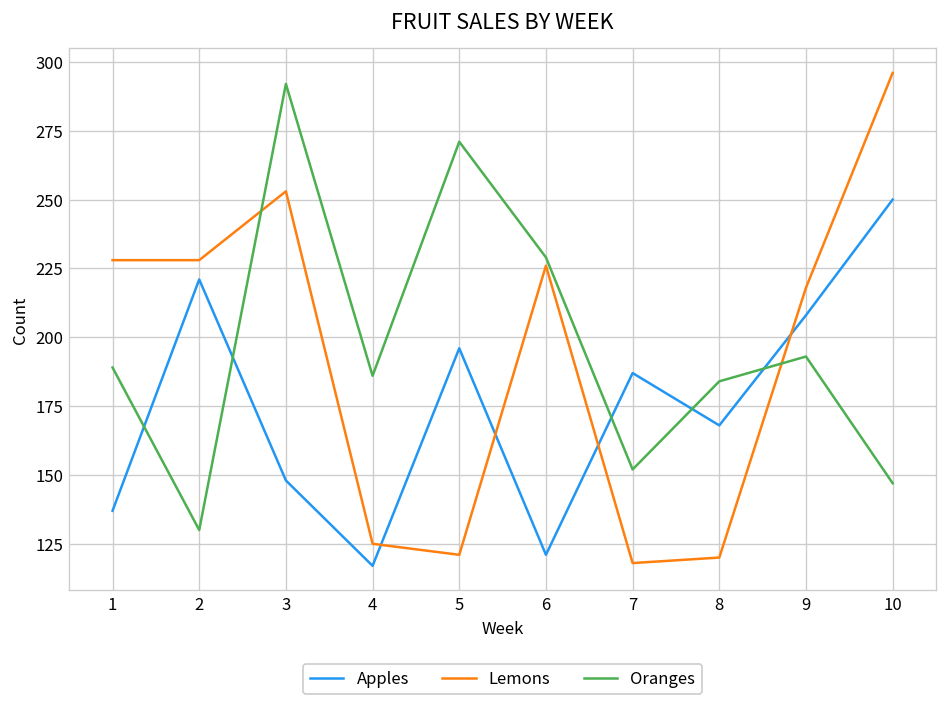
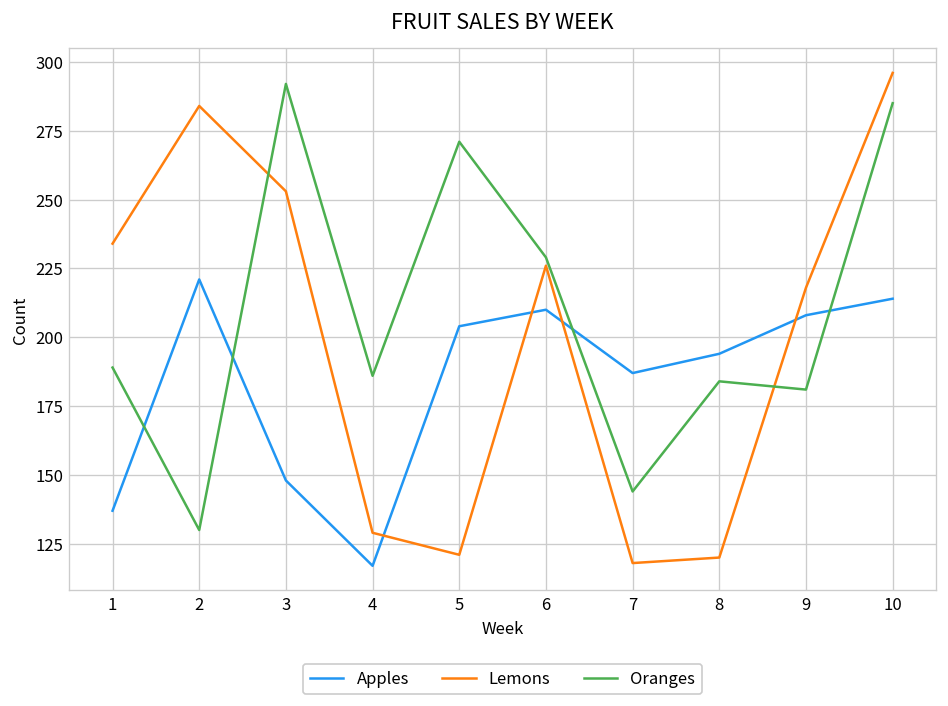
  {
    "Apples": {
      "1": 137,
      "2": 221,
      "3": 148,
      "4": 117,
-     "5": 196,
-     "6": 121,
+     "5": 204,
+     "6": 210,
      "7": 187,
-     "8": 168,
+     "8": 194,
      "9": 208,
-     "10": 250
+     "10": 214
    },
    "Lemons": {
-     "1": 228,
-     "2": 228,
+     "1": 234,
+     "2": 284,
      "3": 253,
-     "4": 125,
+     "4": 129,
      "5": 121,
      "6": 226,
      "7": 118,
      "8": 120,
      "9": 218,
      "10": 296
    },
    "Oranges": {
      "1": 189,
      "2": 130,
      "3": 292,
      "4": 186,
      "5": 271,
      "6": 229,
-     "7": 152,
+     "7": 144,
      "8": 184,
-     "9": 193,
-     "10": 147
+     "9": 181,
+     "10": 285
    }
  }
